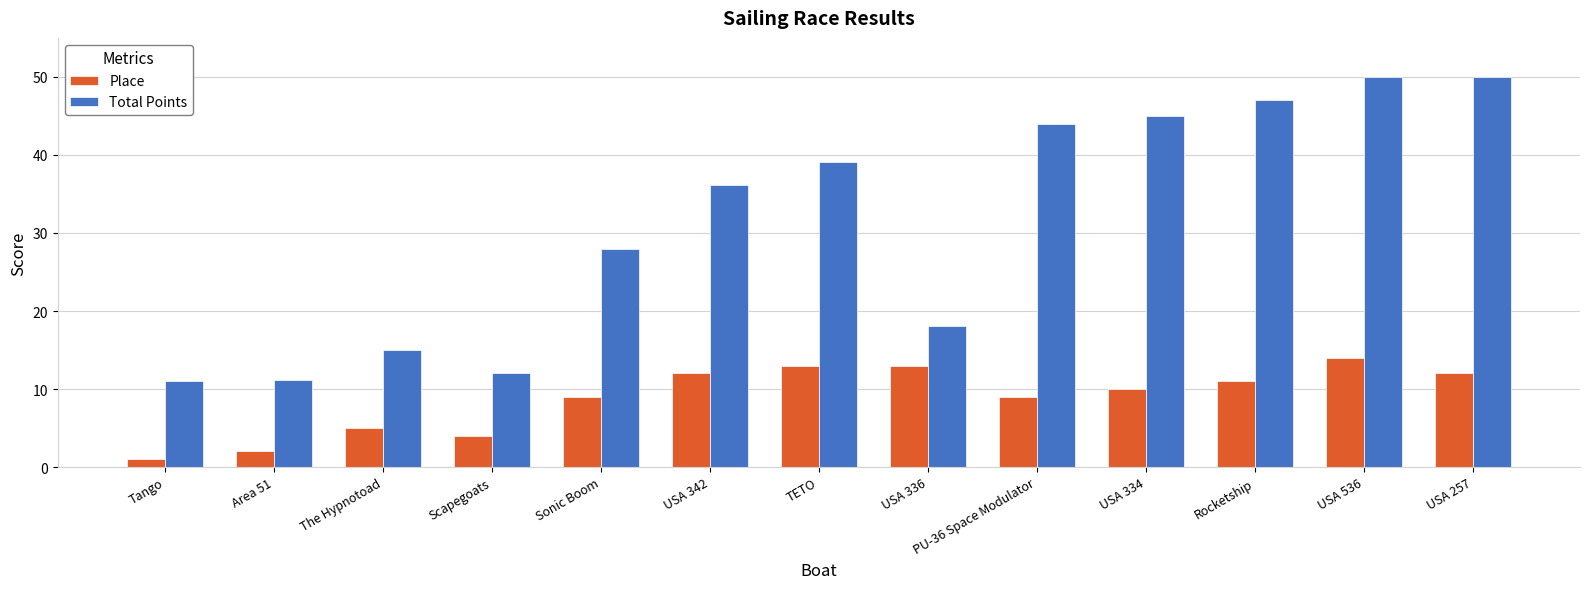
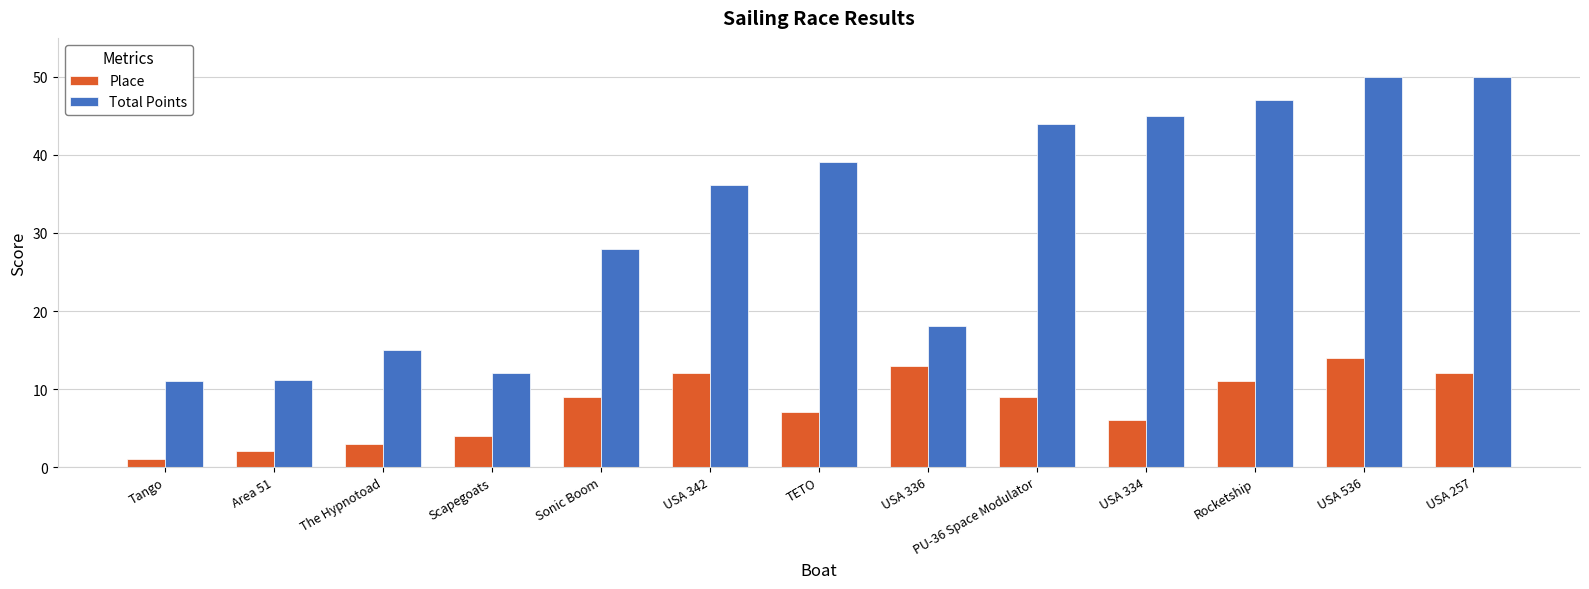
  {
    "Place": {
      "Tango": 1,
      "Area 51": 2,
-     "The Hypnotoad": 5,
+     "The Hypnotoad": 3,
      "Scapegoats": 4,
      "Sonic Boom": 9,
      "USA 342": 12,
-     "TETO": 13,
+     "TETO": 7,
      "USA 336": 13,
      "PU-36 Space Modulator": 9,
-     "USA 334": 10,
+     "USA 334": 6,
      "Rocketship": 11,
      "USA 536": 14,
      "USA 257": 12
    },
    "Total Points": {
      "Tango": 11,
      "Area 51": 11,
      "The Hypnotoad": 15,
      "Scapegoats": 12,
      "Sonic Boom": 28,
      "USA 342": 36,
      "TETO": 39,
      "USA 336": 18,
      "PU-36 Space Modulator": 44,
      "USA 334": 45,
      "Rocketship": 47,
      "USA 536": 50,
      "USA 257": 50
    }
  }
